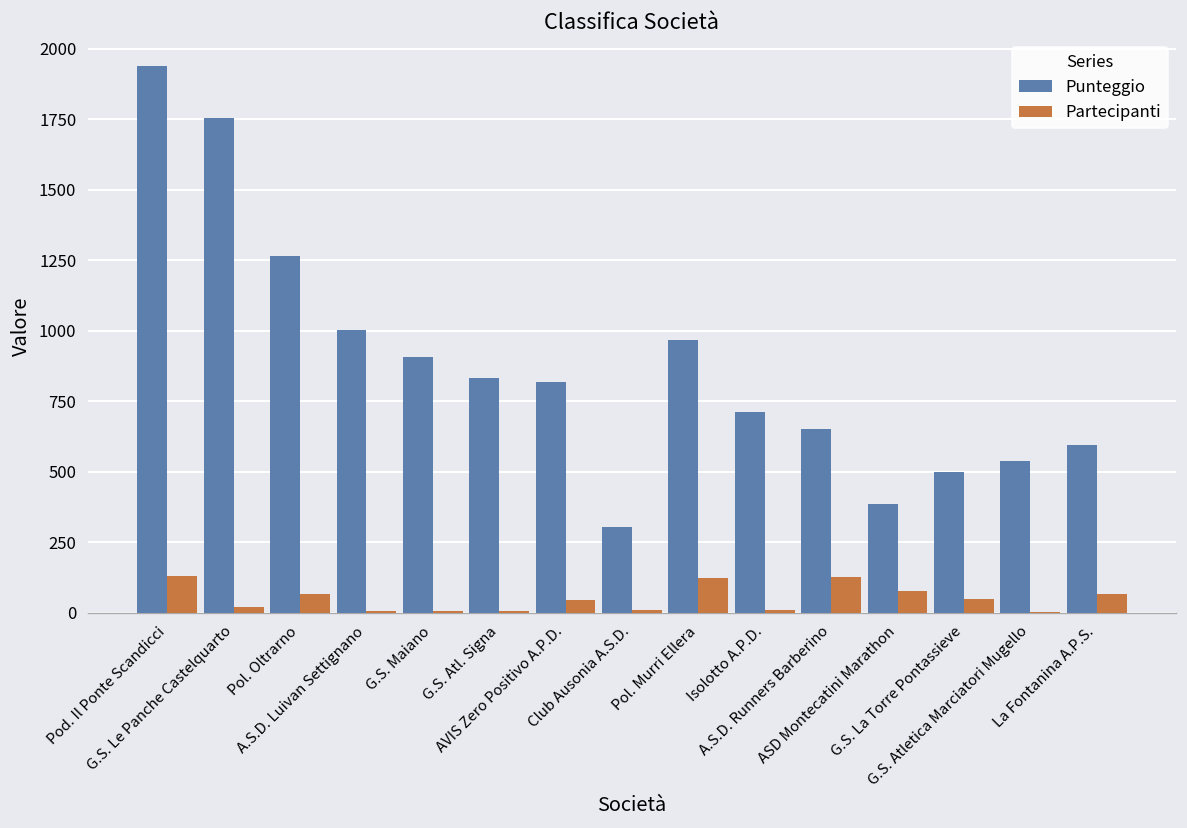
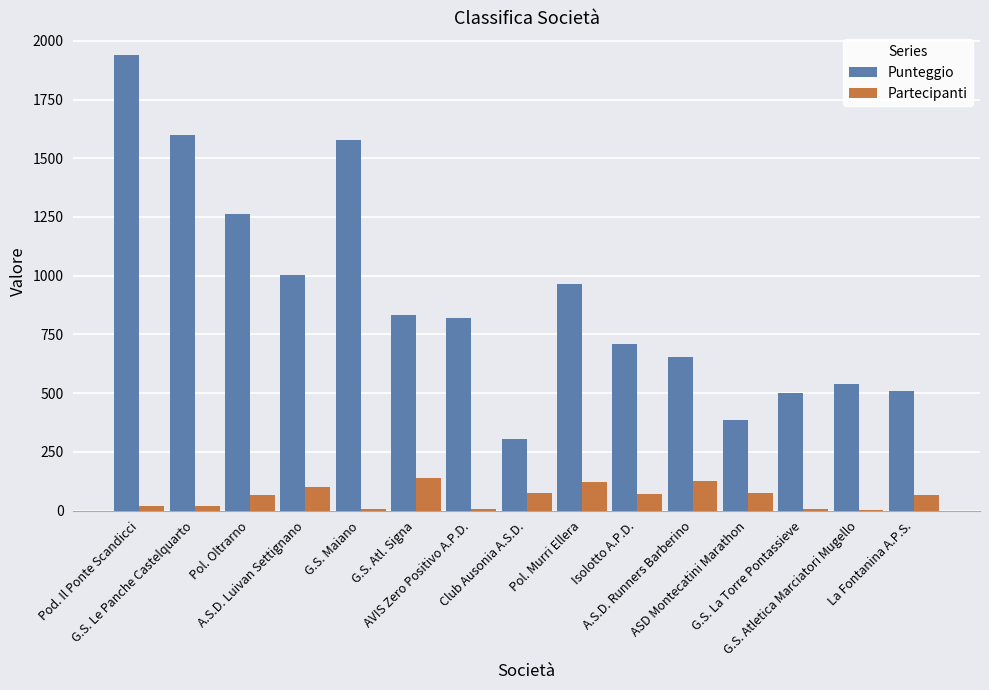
  {
    "Punteggio": {
      "Pod. Il Ponte Scandicci": 1940,
-     "G.S. Le Panche Castelquarto": 1750,
+     "G.S. Le Panche Castelquarto": 1600,
      "Pol. Oltrarno": 1260,
      "A.S.D. Luivan Settignano": 1000,
-     "G.S. Maiano": 910,
+     "G.S. Maiano": 1580,
      "G.S. Atl. Signa": 830,
      "AVIS Zero Positivo A.P.D.": 820,
      "Club Ausonia A.S.D.": 300,
      "Pol. Murri Ellera": 970,
      "Isolotto A.P.D.": 710,
      "A.S.D. Runners Barberino": 650,
      "ASD Montecatini Marathon": 390,
      "G.S. La Torre Pontassieve": 500,
      "G.S. Atletica Marciatori Mugello": 540,
-     "La Fontanina A.P.S.": 600
+     "La Fontanina A.P.S.": 510
    },
    "Partecipanti": {
-     "Pod. Il Ponte Scandicci": 130,
+     "Pod. Il Ponte Scandicci": 20,
      "G.S. Le Panche Castelquarto": 20,
      "Pol. Oltrarno": 70,
-     "A.S.D. Luivan Settignano": 10,
-     "G.S. Atl. Signa": 10,
-     "AVIS Zero Positivo A.P.D.": 50,
-     "Club Ausonia A.S.D.": 10,
+     "A.S.D. Luivan Settignano": 100,
+     "G.S. Atl. Signa": 140,
+     "AVIS Zero Positivo A.P.D.": 10,
+     "Club Ausonia A.S.D.": 80,
      "Pol. Murri Ellera": 120,
-     "Isolotto A.P.D.": 10,
+     "Isolotto A.P.D.": 70,
      "A.S.D. Runners Barberino": 130,
      "ASD Montecatini Marathon": 80,
-     "G.S. La Torre Pontassieve": 50,
+     "G.S. La Torre Pontassieve": 10,
      "La Fontanina A.P.S.": 70
    }
  }
